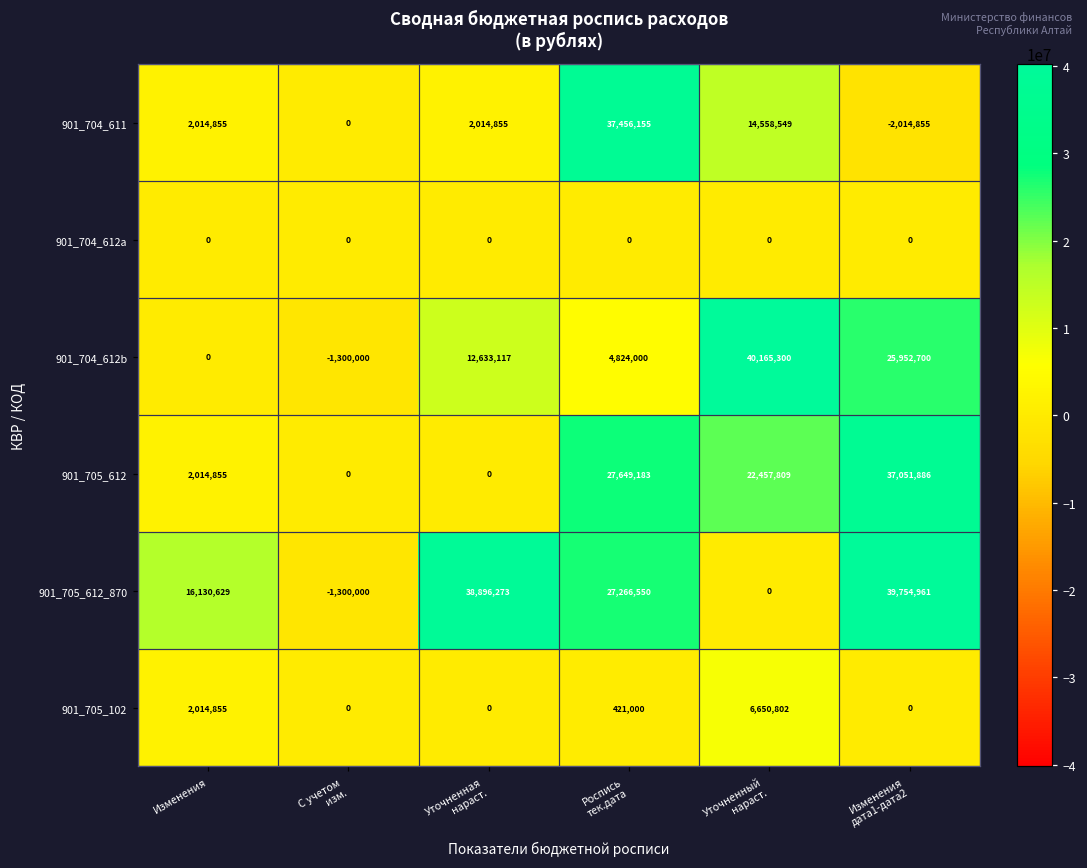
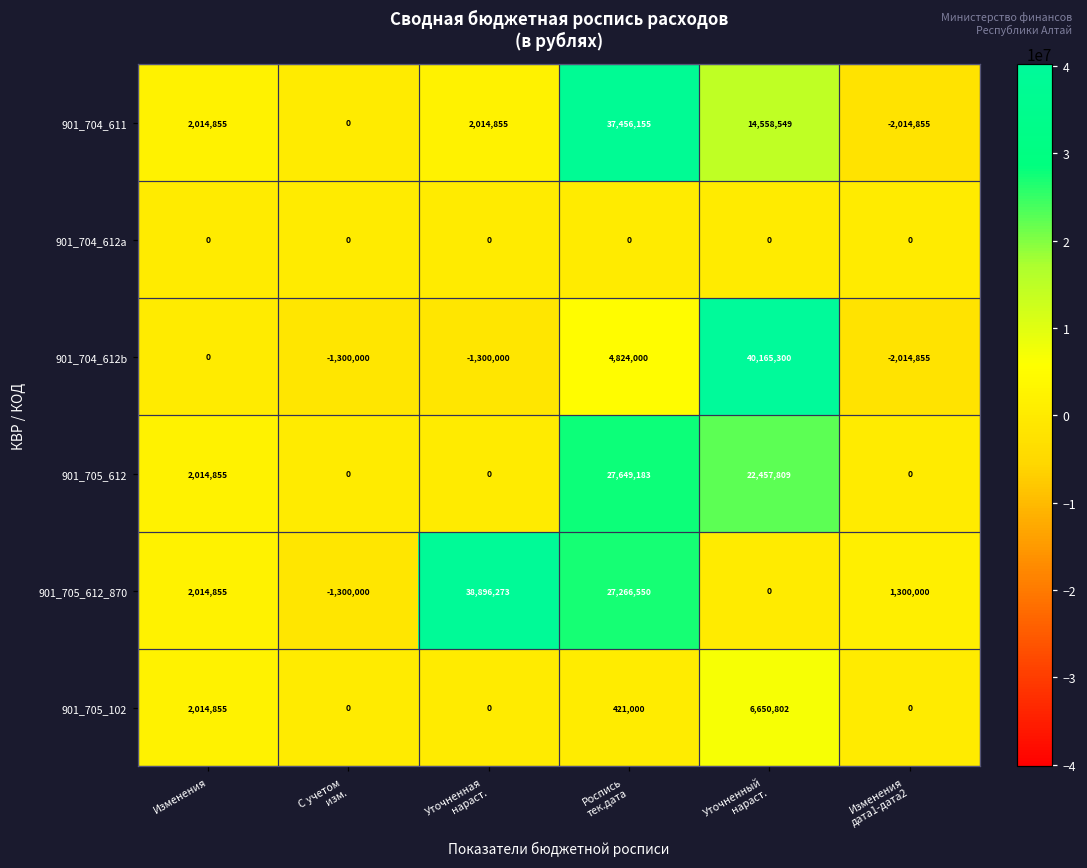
  {
    "901_704_611": {
      "Изменения": "2,014,855",
      "С учетом изм.": "0",
      "Уточненная нараст.": "2,014,855",
      "Роспись тек.дата": "37,456,155",
      "Уточненный нараст.": "14,558,549",
      "Изменения дата1-дата2": "-2,014,855"
    },
    "901_704_612a": {
      "Изменения": "0",
      "С учетом изм.": "0",
      "Уточненная нараст.": "0",
      "Роспись тек.дата": "0",
      "Уточненный нараст.": "0",
      "Изменения дата1-дата2": "0"
    },
    "901_704_612b": {
      "Изменения": "0",
      "С учетом изм.": "-1,300,000",
-     "Уточненная нараст.": "12,633,117",
+     "Уточненная нараст.": "-1,300,000",
      "Роспись тек.дата": "4,824,000",
      "Уточненный нараст.": "40,165,300",
-     "Изменения дата1-дата2": "25,952,700"
+     "Изменения дата1-дата2": "-2,014,855"
    },
    "901_705_612": {
      "Изменения": "2,014,855",
      "С учетом изм.": "0",
      "Уточненная нараст.": "0",
      "Роспись тек.дата": "27,649,183",
      "Уточненный нараст.": "22,457,809",
-     "Изменения дата1-дата2": "37,051,886"
+     "Изменения дата1-дата2": "0"
    },
    "901_705_612_870": {
-     "Изменения": "16,130,629",
+     "Изменения": "2,014,855",
      "С учетом изм.": "-1,300,000",
      "Уточненная нараст.": "38,896,273",
      "Роспись тек.дата": "27,266,550",
      "Уточненный нараст.": "0",
-     "Изменения дата1-дата2": "39,754,961"
+     "Изменения дата1-дата2": "1,300,000"
    },
    "901_705_102": {
      "Изменения": "2,014,855",
      "С учетом изм.": "0",
      "Уточненная нараст.": "0",
      "Роспись тек.дата": "421,000",
      "Уточненный нараст.": "6,650,802",
      "Изменения дата1-дата2": "0"
    }
  }
